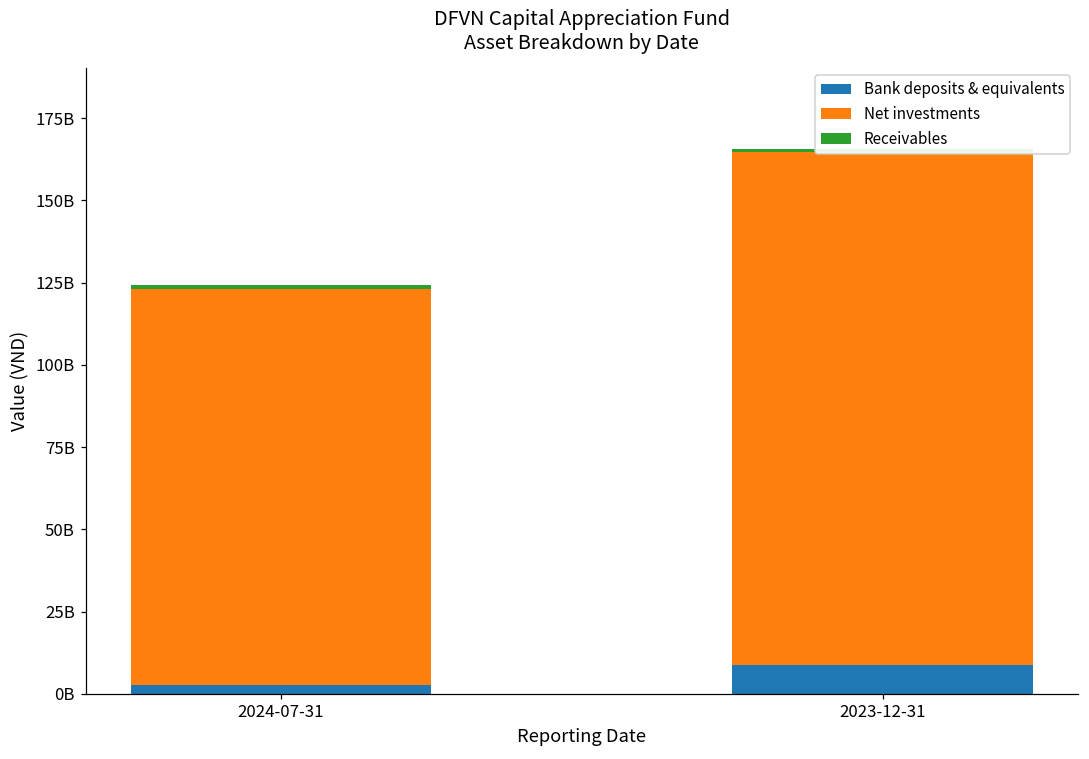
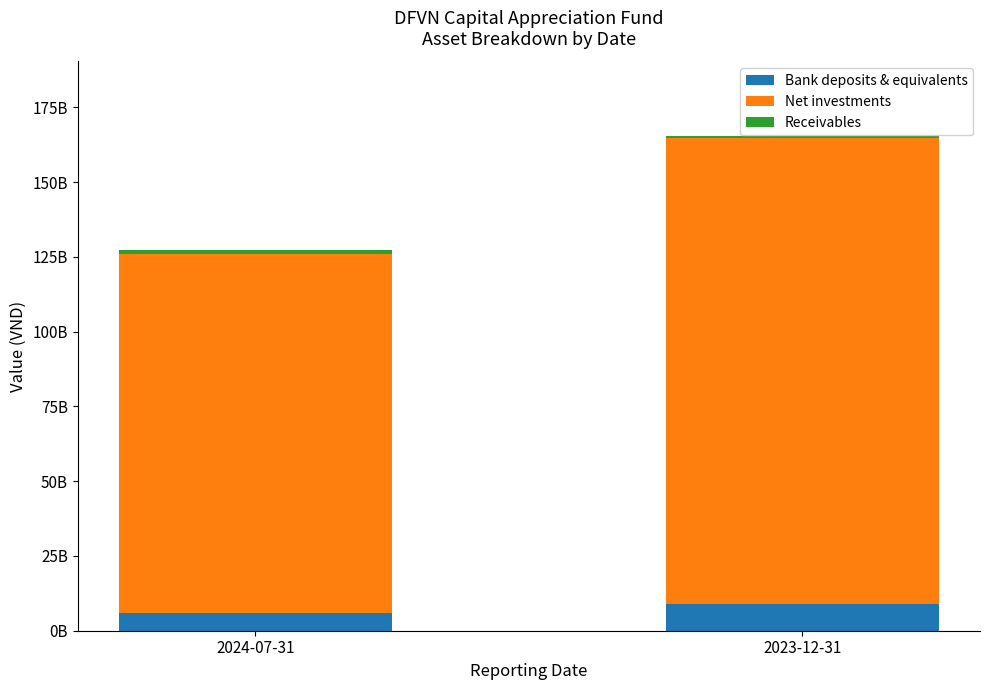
  {
    "Bank deposits & equivalents": {
-     "2024-07-31": 3000000000,
+     "2024-07-31": 6000000000,
      "2023-12-31": 9000000000
    },
    "Net investments": {
      "2024-07-31": 120000000000,
      "2023-12-31": 156000000000
    },
    "Receivables": {
      "2024-07-31": 1000000000,
      "2023-12-31": 1000000000
    }
  }
